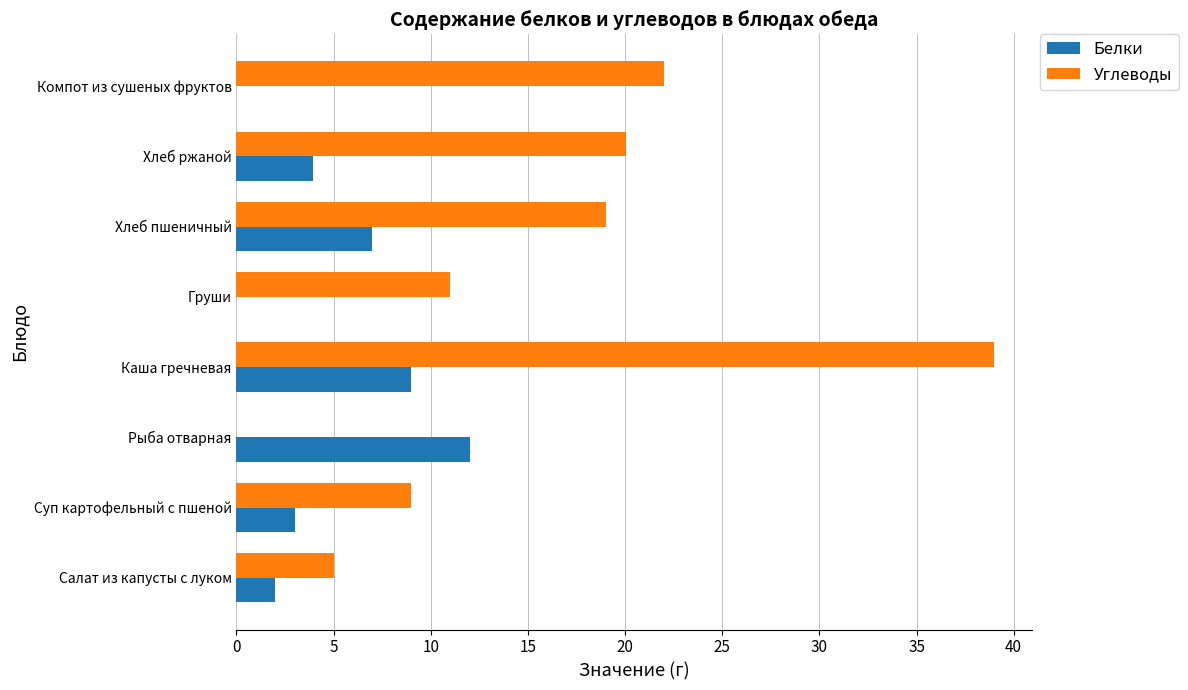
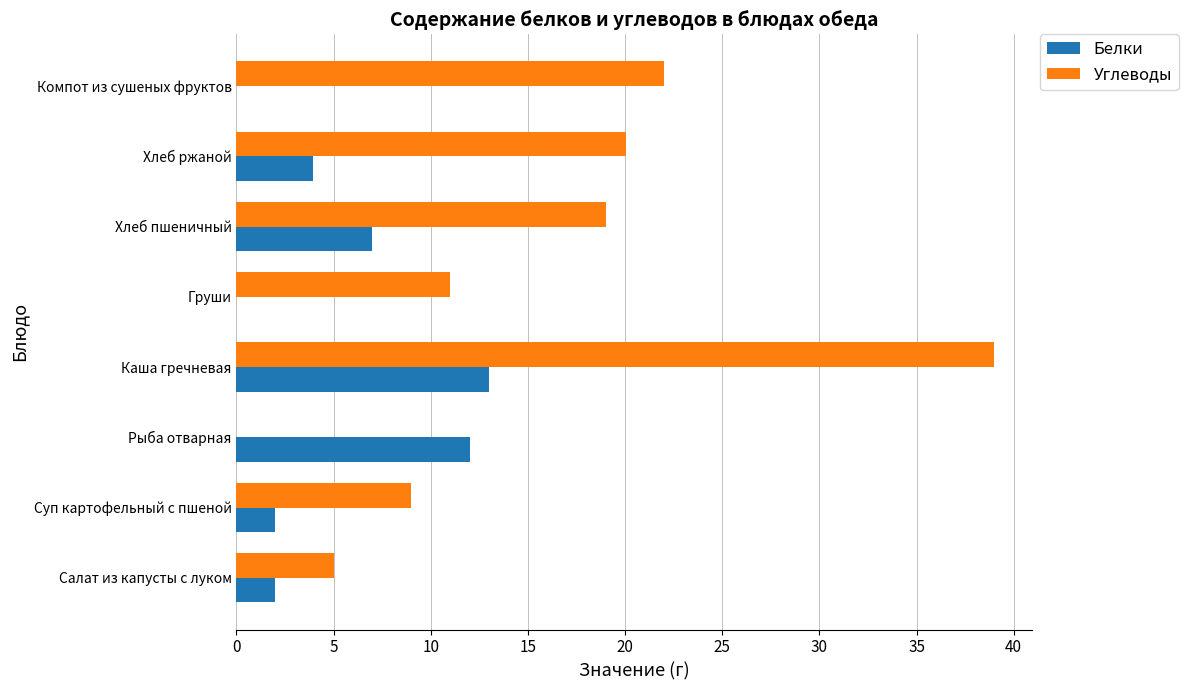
  {
    "Белки": {
      "Компот из сушеных фруктов": 0,
      "Хлеб ржаной": 4,
      "Хлеб пшеничный": 7,
      "Груши": 0,
-     "Каша гречневая": 9,
+     "Каша гречневая": 13,
      "Рыба отварная": 12,
-     "Суп картофельный с пшеной": 3,
+     "Суп картофельный с пшеной": 2,
      "Салат из капусты с луком": 2
    },
    "Углеводы": {
      "Компот из сушеных фруктов": 22,
      "Хлеб ржаной": 20,
      "Хлеб пшеничный": 19,
      "Груши": 11,
      "Каша гречневая": 39,
      "Рыба отварная": 0,
      "Суп картофельный с пшеной": 9,
      "Салат из капусты с луком": 5
    }
  }
